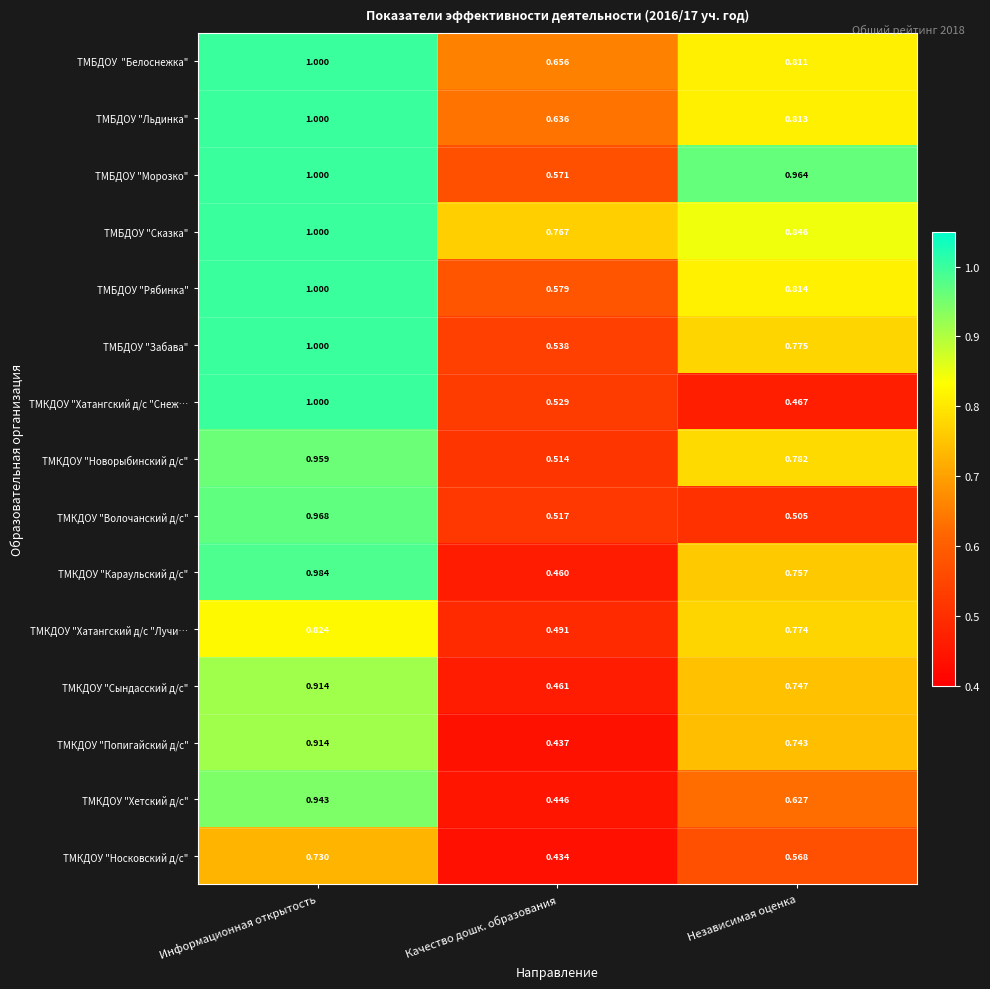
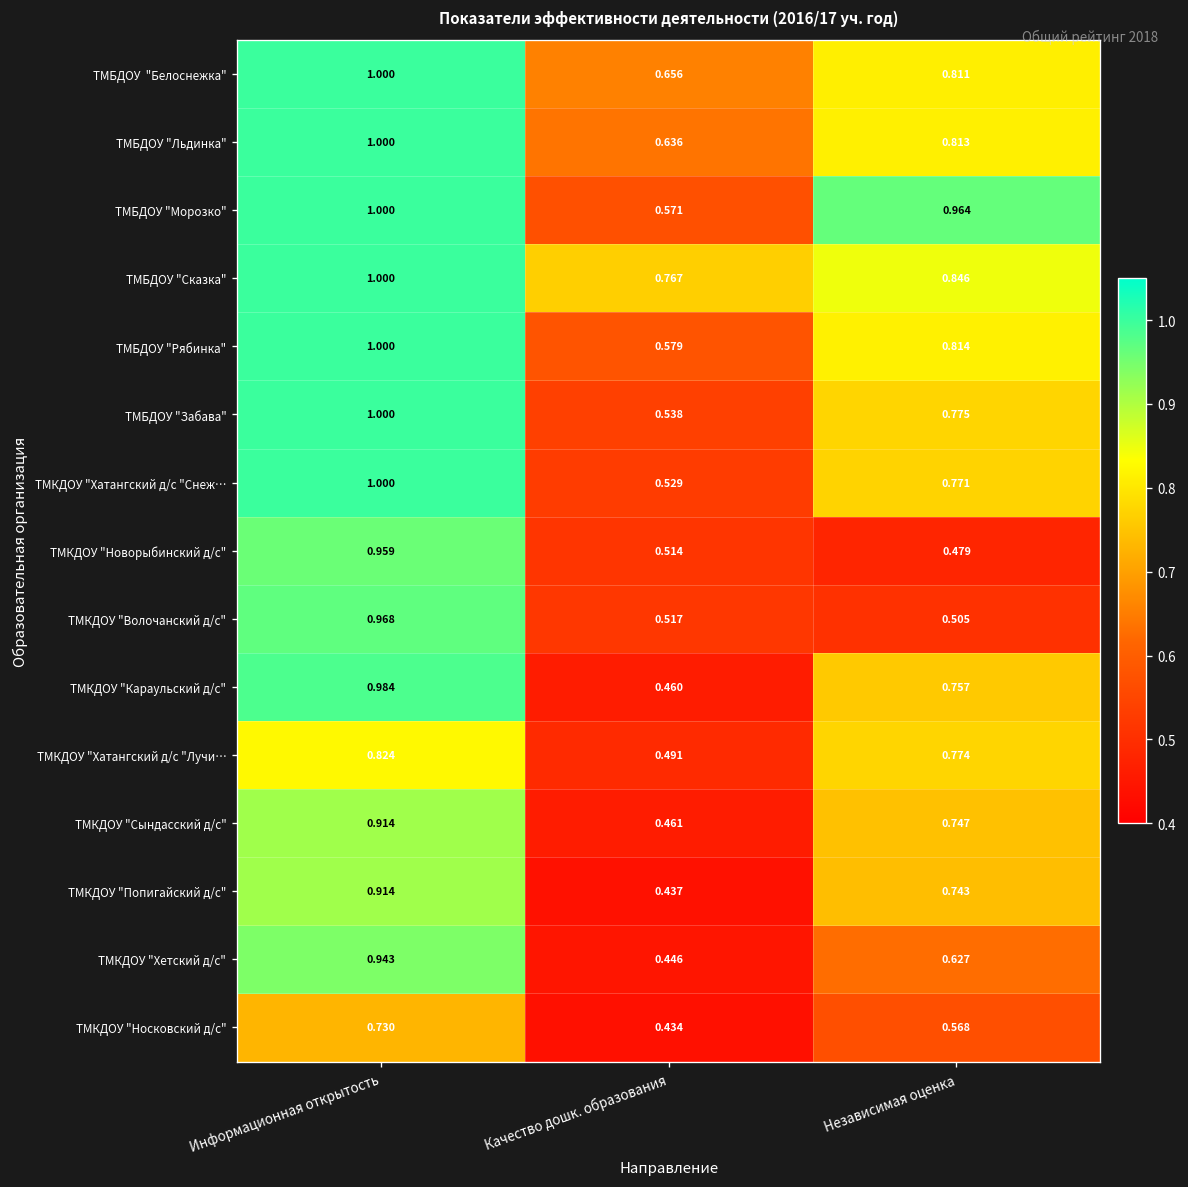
  {
    "ТМБДОУ \"Белоснежка\"": {
      "Информационная открытость": 1.000,
      "Качество дошк. образования": 0.656,
      "Независимая оценка": 0.811
    },
    "ТМБДОУ \"Льдинка\"": {
      "Информационная открытость": 1.000,
      "Качество дошк. образования": 0.636,
      "Независимая оценка": 0.813
    },
    "ТМБДОУ \"Морозко\"": {
      "Информационная открытость": 1.000,
      "Качество дошк. образования": 0.571,
      "Независимая оценка": 0.964
    },
    "ТМБДОУ \"Сказка\"": {
      "Информационная открытость": 1.000,
      "Качество дошк. образования": 0.767,
      "Независимая оценка": 0.846
    },
    "ТМБДОУ \"Рябинка\"": {
      "Информационная открытость": 1.000,
      "Качество дошк. образования": 0.579,
      "Независимая оценка": 0.814
    },
    "ТМБДОУ \"Забава\"": {
      "Информационная открытость": 1.000,
      "Качество дошк. образования": 0.538,
      "Независимая оценка": 0.775
    },
    "ТМКДОУ \"Хатангский д/с \"Снеж…": {
      "Информационная открытость": 1.000,
      "Качество дошк. образования": 0.529,
-     "Независимая оценка": 0.467
+     "Независимая оценка": 0.771
    },
    "ТМКДОУ \"Новорыбинский д/с\"": {
      "Информационная открытость": 0.959,
      "Качество дошк. образования": 0.514,
-     "Независимая оценка": 0.782
+     "Независимая оценка": 0.479
    },
    "ТМКДОУ \"Волочанский д/с\"": {
      "Информационная открытость": 0.968,
      "Качество дошк. образования": 0.517,
      "Независимая оценка": 0.505
    },
    "ТМКДОУ \"Караульский д/с\"": {
      "Информационная открытость": 0.984,
      "Качество дошк. образования": 0.460,
      "Независимая оценка": 0.757
    },
    "ТМКДОУ \"Хатангский д/с \"Лучи…": {
      "Информационная открытость": 0.824,
      "Качество дошк. образования": 0.491,
      "Независимая оценка": 0.774
    },
    "ТМКДОУ \"Сындасский д/с\"": {
      "Информационная открытость": 0.914,
      "Качество дошк. образования": 0.461,
      "Независимая оценка": 0.747
    },
    "ТМКДОУ \"Попигайский д/с\"": {
      "Информационная открытость": 0.914,
      "Качество дошк. образования": 0.437,
      "Независимая оценка": 0.743
    },
    "ТМКДОУ \"Хетский д/с\"": {
      "Информационная открытость": 0.943,
      "Качество дошк. образования": 0.446,
      "Независимая оценка": 0.627
    },
    "ТМКДОУ \"Носковский д/с\"": {
      "Информационная открытость": 0.730,
      "Качество дошк. образования": 0.434,
      "Независимая оценка": 0.568
    }
  }
